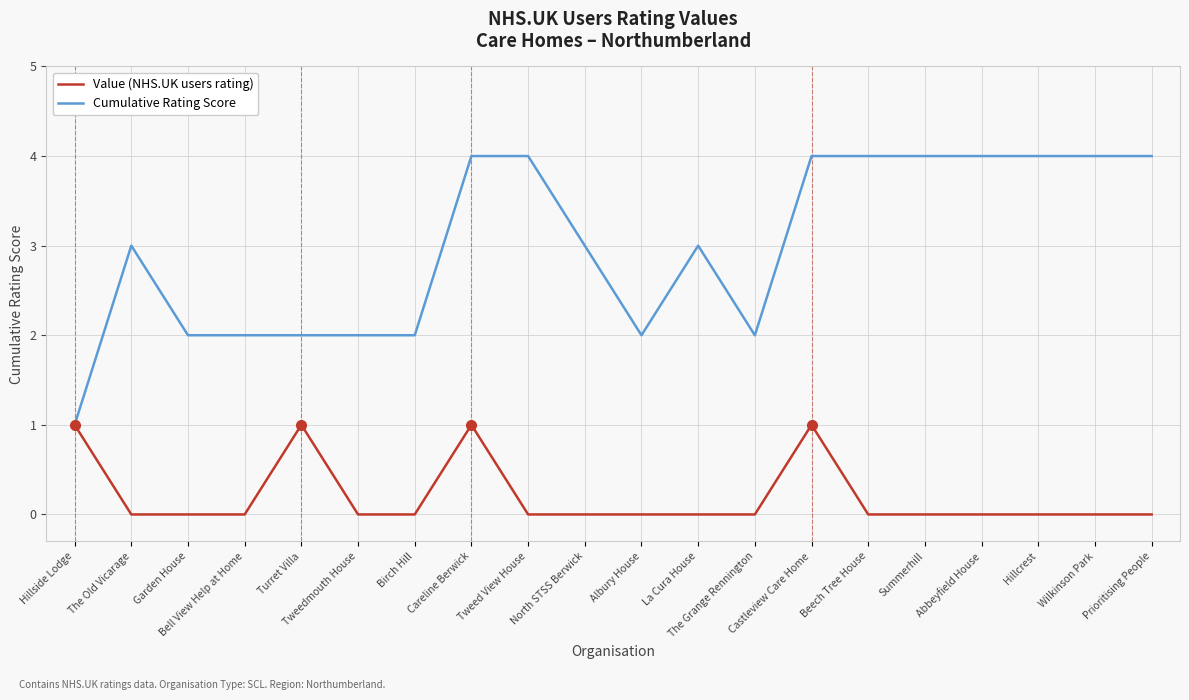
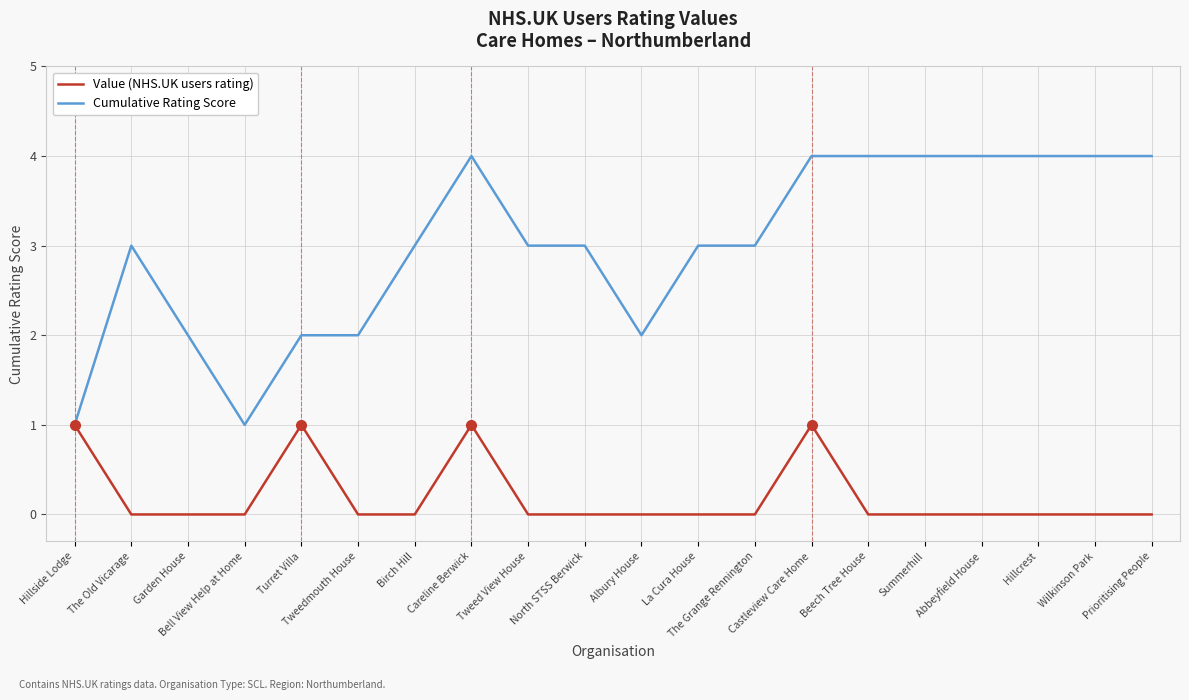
  {
    "Cumulative Rating Score": {
      "The Old Vicarage": 3,
      "Garden House": 2,
-     "Bell View Help at Home": 2,
+     "Bell View Help at Home": 1,
      "Turret Villa": 2,
      "Tweedmouth House": 2,
-     "Birch Hill": 2,
+     "Birch Hill": 3,
      "Careline Berwick": 4,
-     "Tweed View House": 4,
+     "Tweed View House": 3,
      "North STSS Berwick": 3,
      "Albury House": 2,
      "La Cura House": 3,
-     "The Grange Rennington": 2,
+     "The Grange Rennington": 3,
      "Castleview Care Home": 4,
      "Beech Tree House": 4,
      "Summerhill": 4,
      "Abbeyfield House": 4,
      "Hillcrest": 4,
      "Wilkinson Park": 4,
      "Prioritising People": 4
    }
  }
